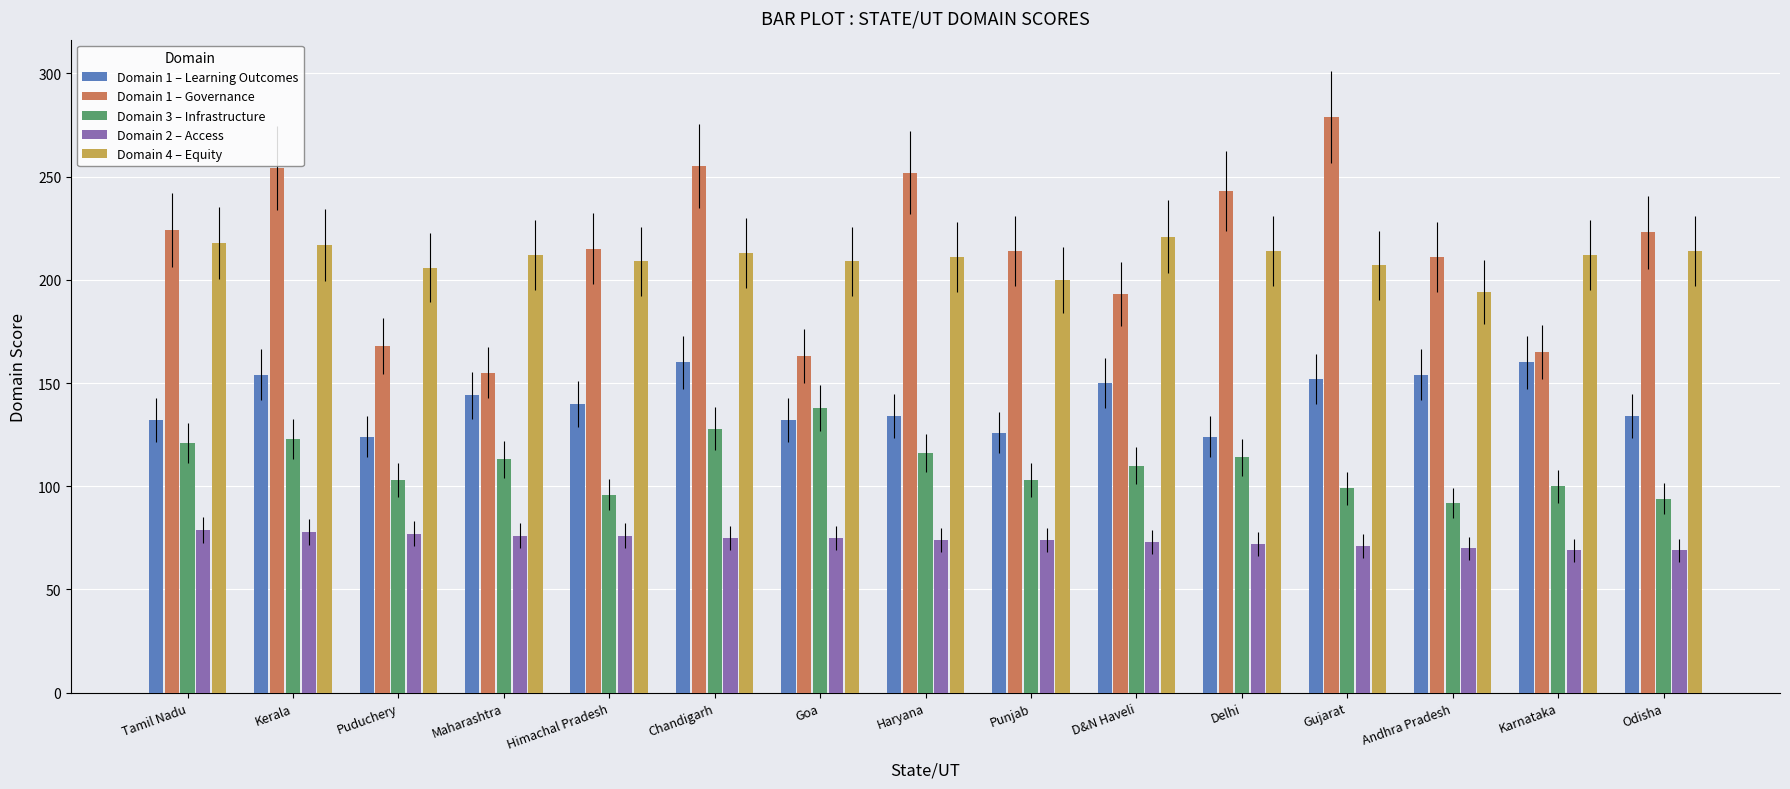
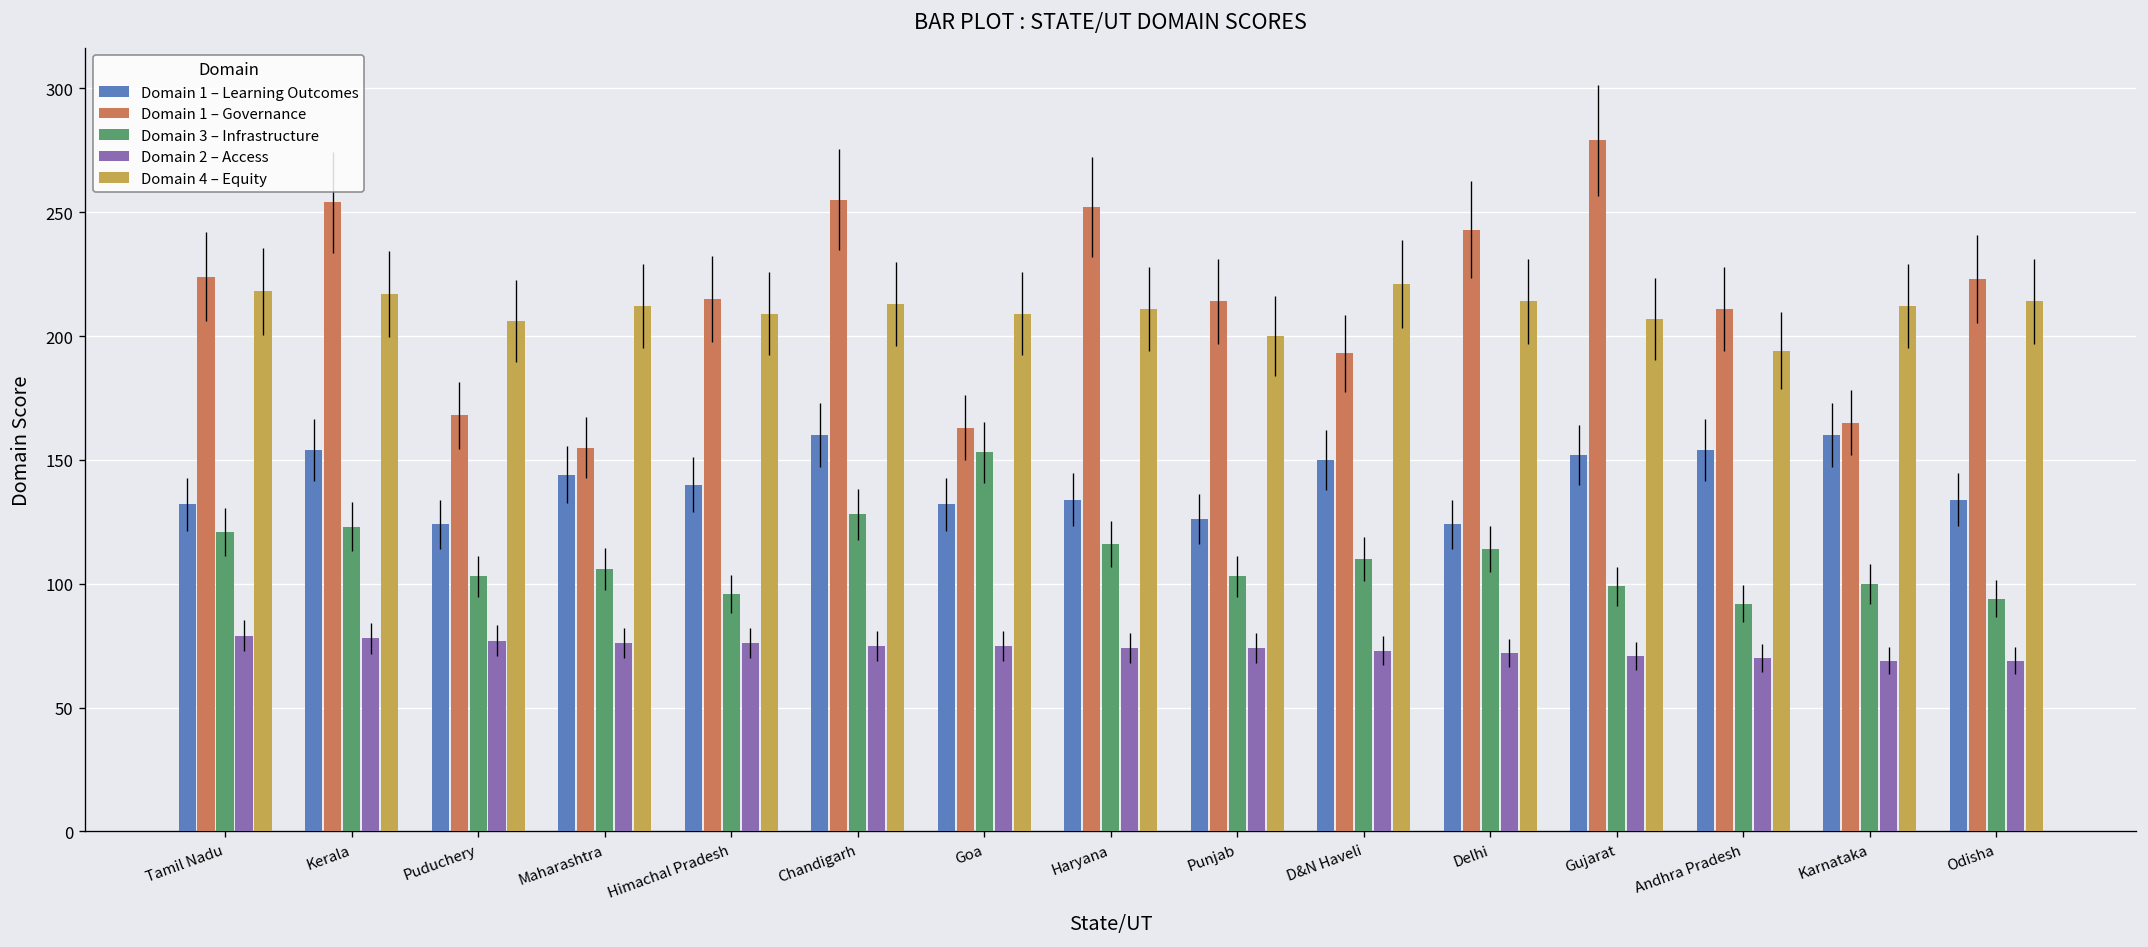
  {
    "Domain 3 – Infrastructure": {
      "Tamil Nadu": 121,
      "Kerala": 123,
      "Puduchery": 103,
-     "Maharashtra": 113,
+     "Maharashtra": 106,
      "Himachal Pradesh": 96,
      "Chandigarh": 128,
-     "Goa": 138,
+     "Goa": 153,
      "Haryana": 116,
      "Punjab": 103,
      "D&N Haveli": 110,
      "Delhi": 114,
      "Gujarat": 99,
      "Andhra Pradesh": 92,
      "Karnataka": 100,
      "Odisha": 94
    }
  }
